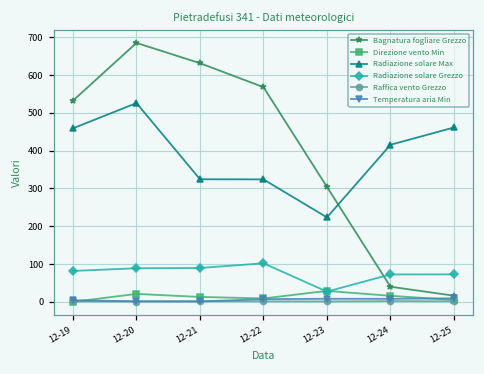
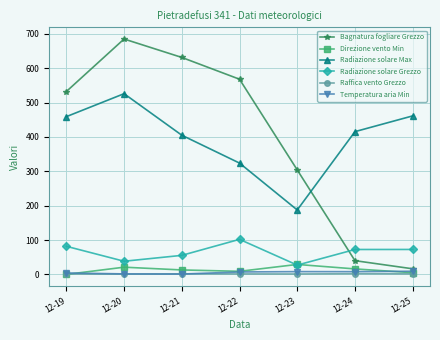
  {
    "Radiazione solare Max": {
      "12-19": 460,
      "12-20": 530,
-     "12-21": 320,
+     "12-21": 410,
      "12-22": 320,
-     "12-23": 220,
+     "12-23": 190,
      "12-24": 420,
      "12-25": 460
    },
    "Radiazione solare Grezzo": {
      "12-19": 80,
-     "12-20": 90,
-     "12-21": 90,
+     "12-20": 40,
+     "12-21": 60,
      "12-22": 100,
      "12-24": 70,
      "12-25": 70
    }
  }
